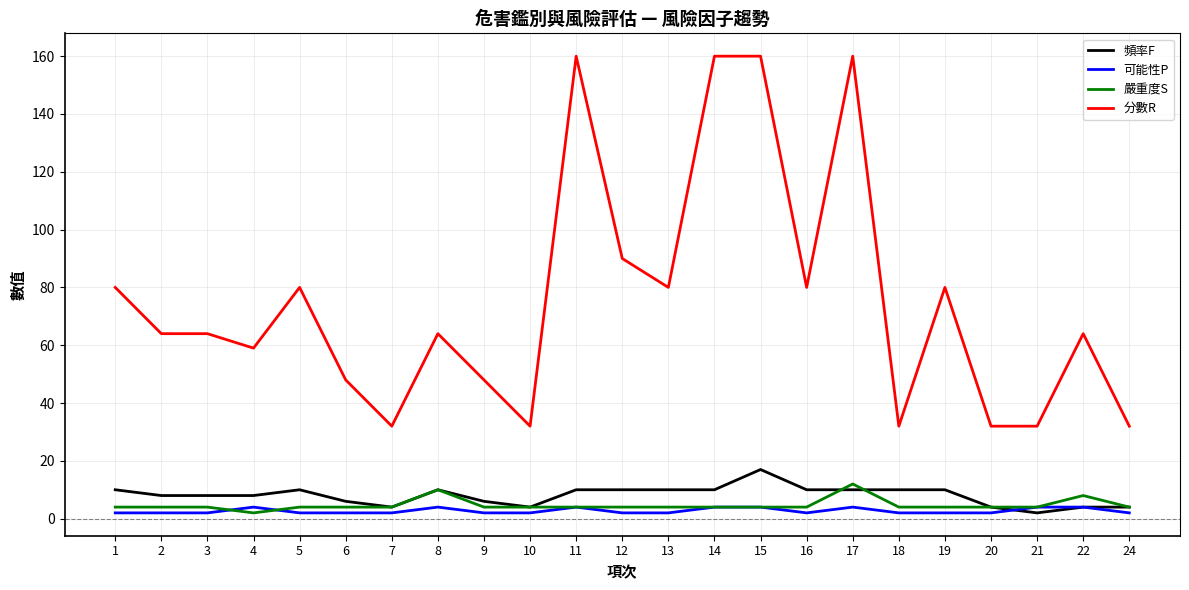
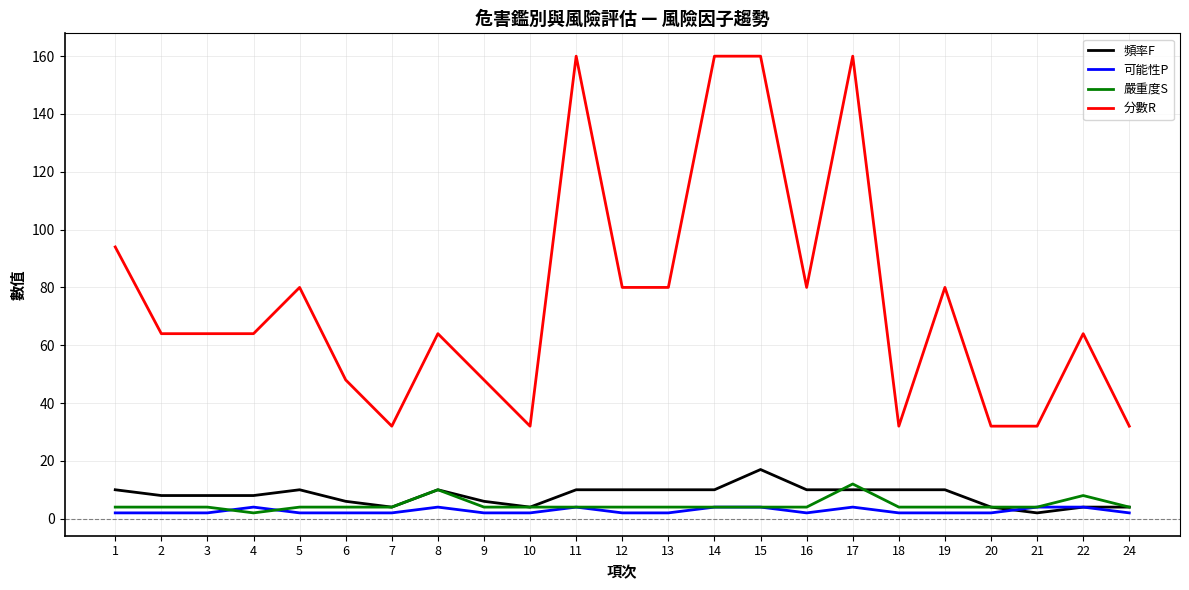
  {
    "頻率F": {
      "1": 10,
      "2": 8,
      "3": 8,
      "4": 8,
      "5": 10,
      "6": 6,
      "9": 6,
      "11": 10,
      "12": 10,
      "13": 10,
      "14": 10,
      "15": 17,
      "16": 10,
      "17": 10,
      "18": 10,
      "19": 10,
      "21": 2
    },
    "可能性P": {
      "1": 2,
      "2": 2,
      "3": 2,
      "4": 4,
      "5": 2,
      "6": 2,
      "7": 2,
      "8": 4,
      "9": 2,
      "10": 2,
      "12": 2,
      "13": 2,
      "16": 2,
      "17": 4,
      "18": 2,
      "19": 2,
      "20": 2,
      "24": 2
    },
    "嚴重度S": {
      "1": 4,
      "2": 4,
      "3": 4,
      "4": 2,
      "5": 4,
      "6": 4,
      "9": 4,
      "12": 4,
      "13": 4,
      "16": 4,
      "17": 12,
      "18": 4,
      "19": 4,
      "22": 8
    },
    "分數R": {
-     "1": 80,
+     "1": 94,
      "2": 64,
      "3": 64,
-     "4": 59,
+     "4": 64,
      "5": 80,
      "6": 48,
      "7": 32,
      "8": 64,
      "9": 48,
      "10": 32,
      "11": 160,
-     "12": 90,
+     "12": 80,
      "13": 80,
      "14": 160,
      "15": 160,
      "16": 80,
      "17": 160,
      "18": 32,
      "19": 80,
      "20": 32,
      "21": 32,
      "22": 64,
      "24": 32
    }
  }
